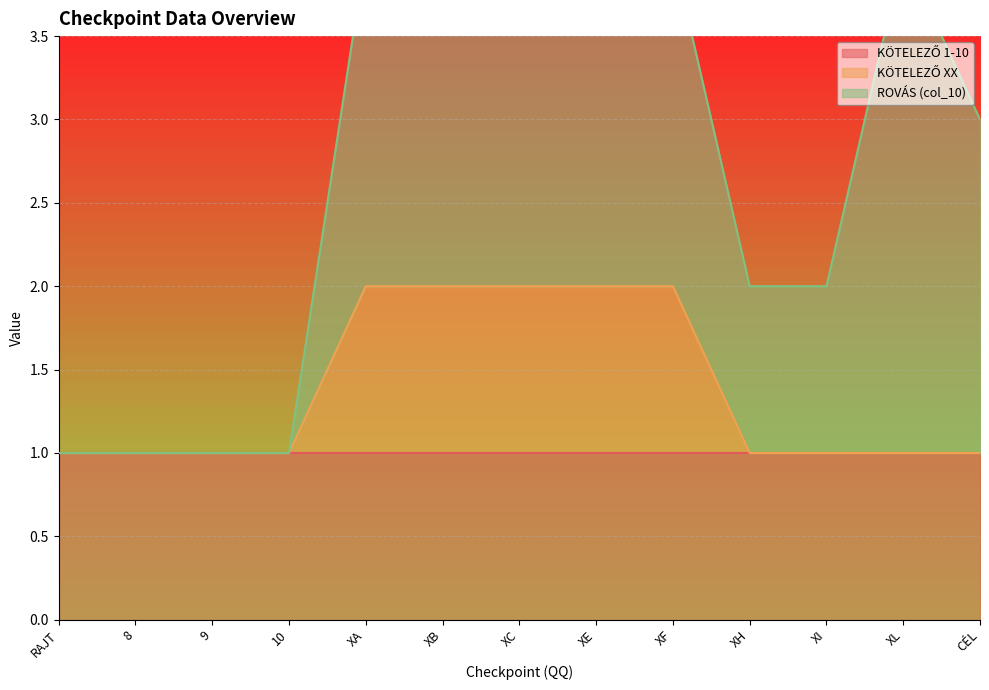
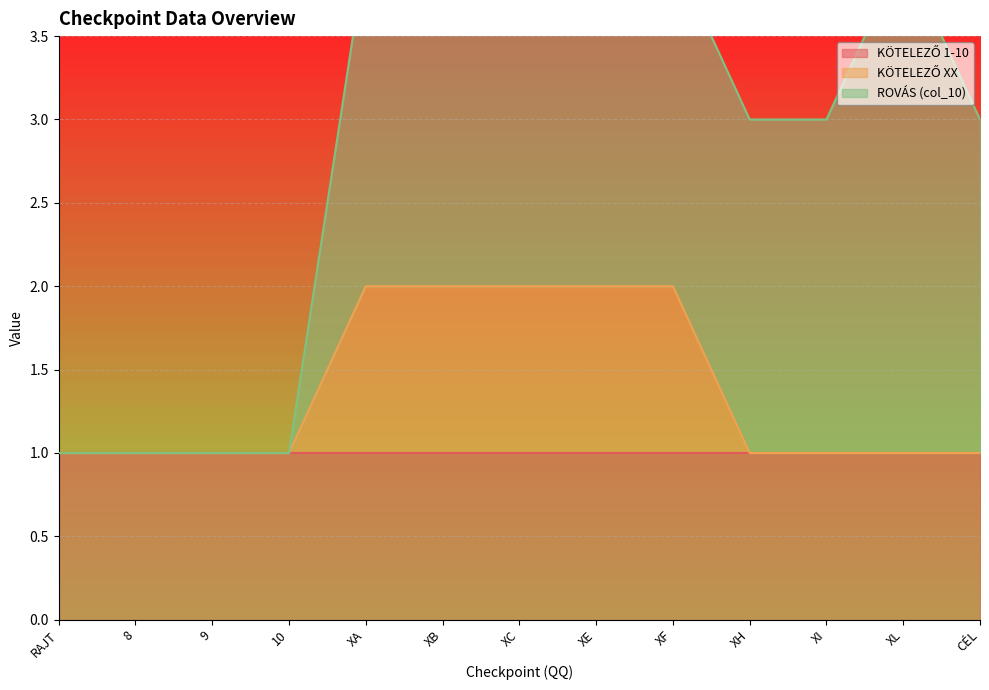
  {
    "KÖTELEZŐ 1-10": {
      "XA": 1,
      "XB": 1,
      "XC": 1,
      "XE": 1,
      "XF": 1
    },
    "KÖTELEZŐ XX": {
      "XA": 2,
      "XB": 2,
      "XC": 2,
      "XE": 2,
      "XF": 2
    },
    "ROVÁS (col_10)": {
-     "XH": 1,
-     "XI": 1,
+     "XH": 2,
+     "XI": 2,
      "CÉL": 2
    }
  }
